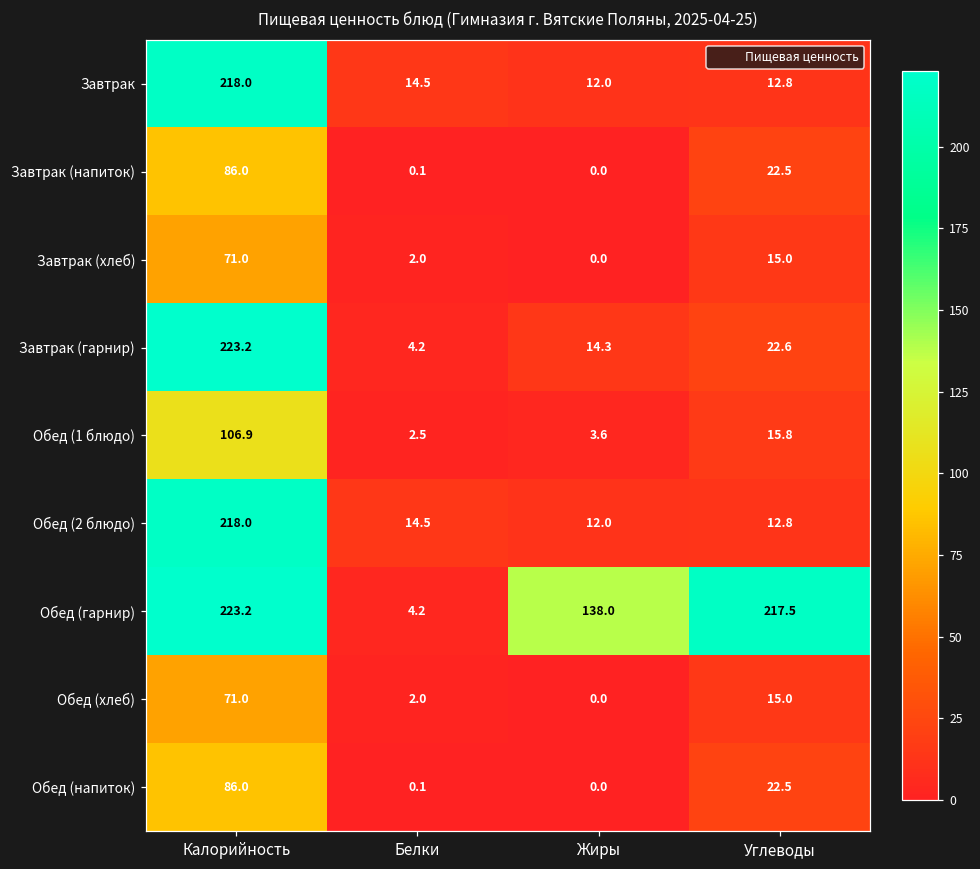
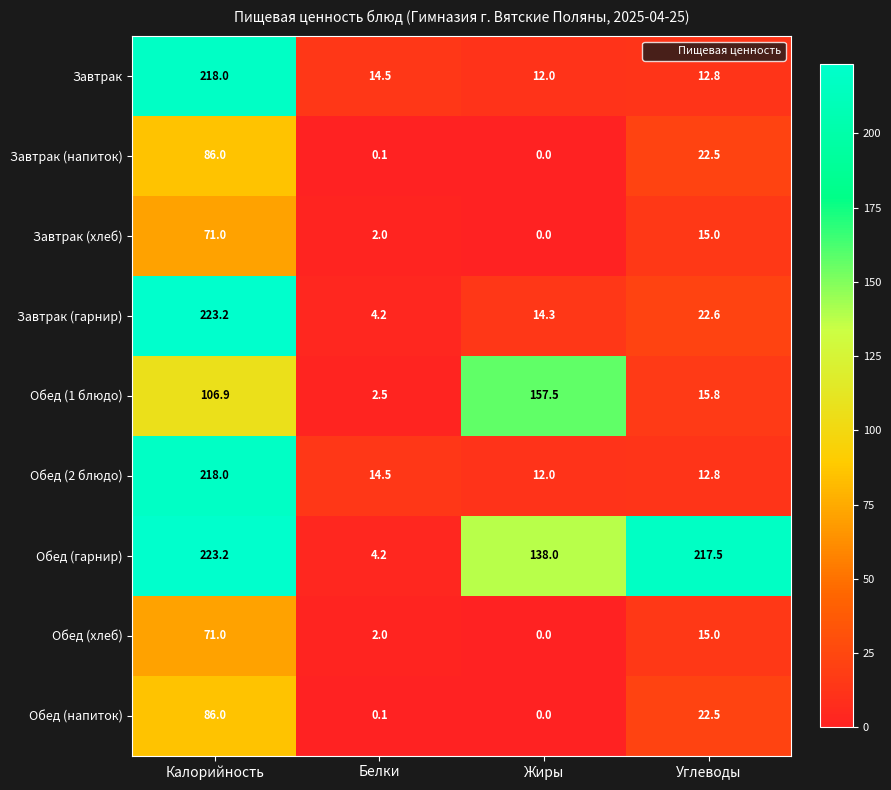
  {
    "Завтрак": {
      "Калорийность": 218.0,
      "Белки": 14.5,
      "Жиры": 12.0,
      "Углеводы": 12.8
    },
    "Завтрак (напиток)": {
      "Калорийность": 86.0,
      "Белки": 0.1,
      "Жиры": 0.0,
      "Углеводы": 22.5
    },
    "Завтрак (хлеб)": {
      "Калорийность": 71.0,
      "Белки": 2.0,
      "Жиры": 0.0,
      "Углеводы": 15.0
    },
    "Завтрак (гарнир)": {
      "Калорийность": 223.2,
      "Белки": 4.2,
      "Жиры": 14.3,
      "Углеводы": 22.6
    },
    "Обед (1 блюдо)": {
      "Калорийность": 106.9,
      "Белки": 2.5,
-     "Жиры": 3.6,
+     "Жиры": 157.5,
      "Углеводы": 15.8
    },
    "Обед (2 блюдо)": {
      "Калорийность": 218.0,
      "Белки": 14.5,
      "Жиры": 12.0,
      "Углеводы": 12.8
    },
    "Обед (гарнир)": {
      "Калорийность": 223.2,
      "Белки": 4.2,
      "Жиры": 138.0,
      "Углеводы": 217.5
    },
    "Обед (хлеб)": {
      "Калорийность": 71.0,
      "Белки": 2.0,
      "Жиры": 0.0,
      "Углеводы": 15.0
    },
    "Обед (напиток)": {
      "Калорийность": 86.0,
      "Белки": 0.1,
      "Жиры": 0.0,
      "Углеводы": 22.5
    }
  }
